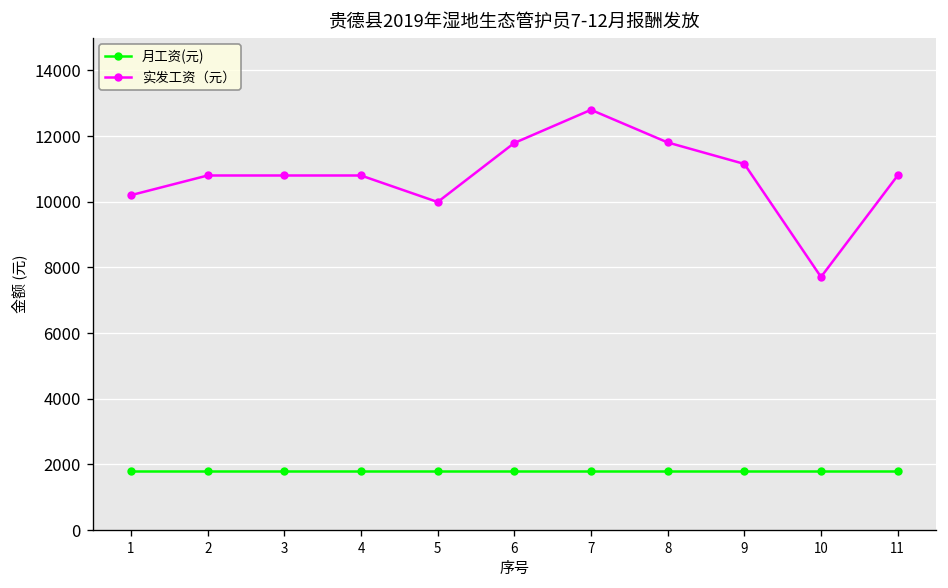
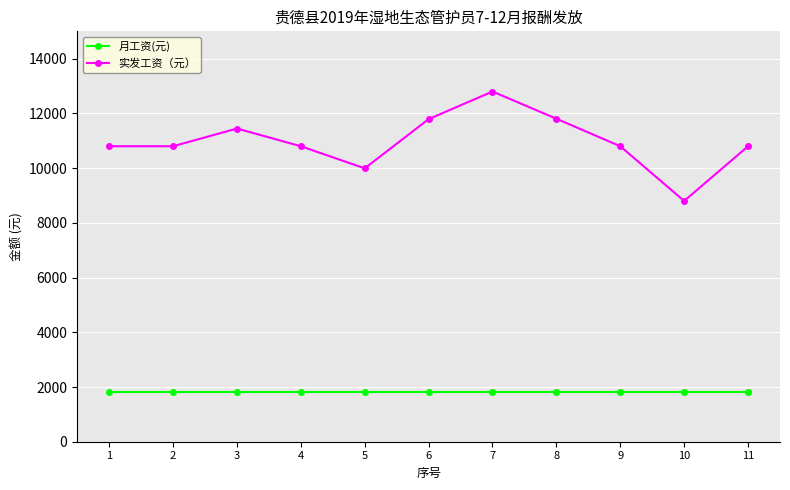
  {
    "月工资(元)": {
      "1": 1800,
      "2": 1800,
      "3": 1800,
      "4": 1800,
      "5": 1800,
      "6": 1800,
      "7": 1800,
      "8": 1800,
      "9": 1800,
      "10": 1800,
      "11": 1800
    },
    "实发工资（元）": {
-     "1": 10200,
+     "1": 10800,
      "2": 10800,
-     "3": 10800,
+     "3": 11400,
      "4": 10800,
      "5": 10000,
      "6": 11800,
      "7": 12800,
      "8": 11800,
-     "9": 11200,
-     "10": 7700,
+     "9": 10800,
+     "10": 8800,
      "11": 10800
    }
  }
